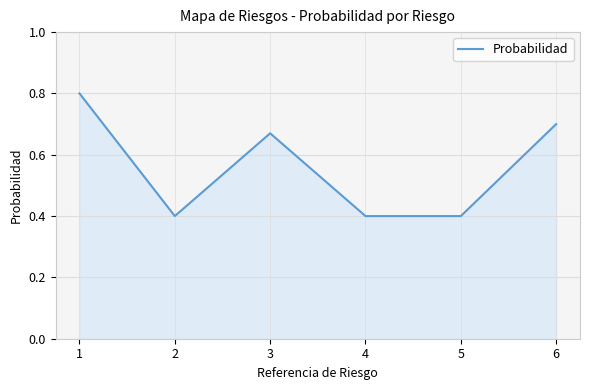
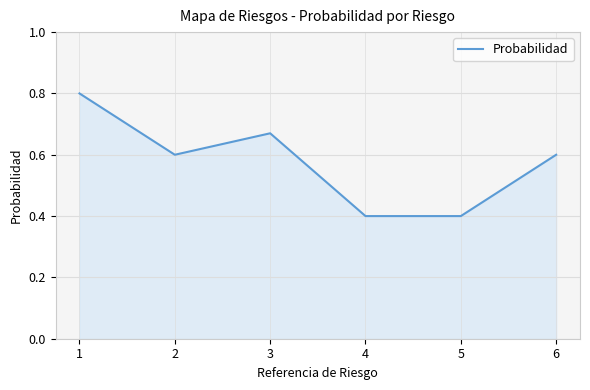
  {
    "1": 0.8,
-   "2": 0.4,
+   "2": 0.6,
    "3": 0.67,
    "4": 0.4,
    "5": 0.4,
-   "6": 0.7
+   "6": 0.6
  }
